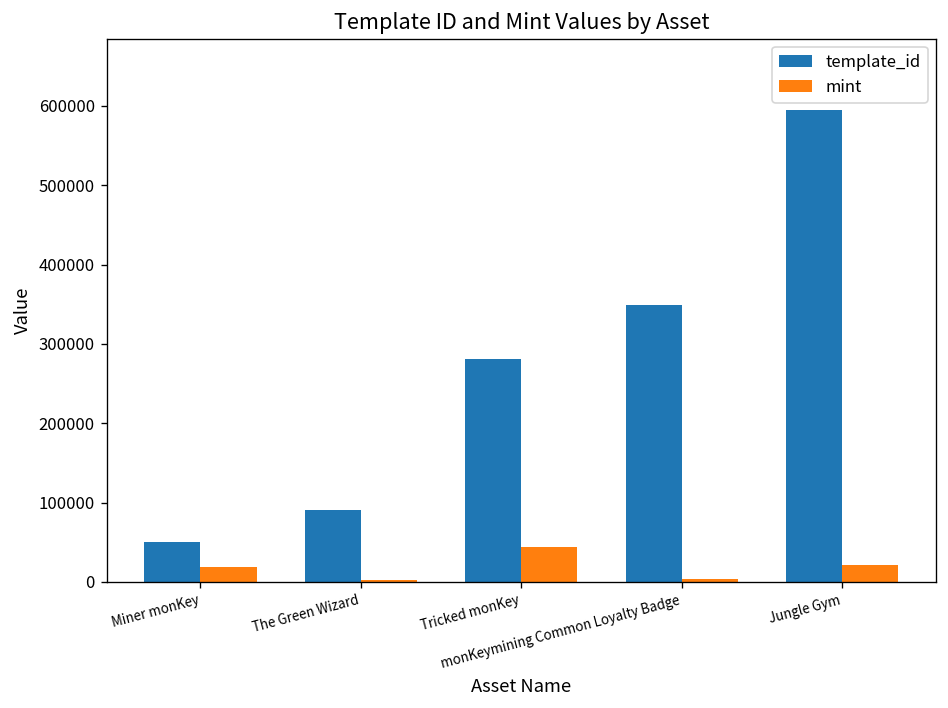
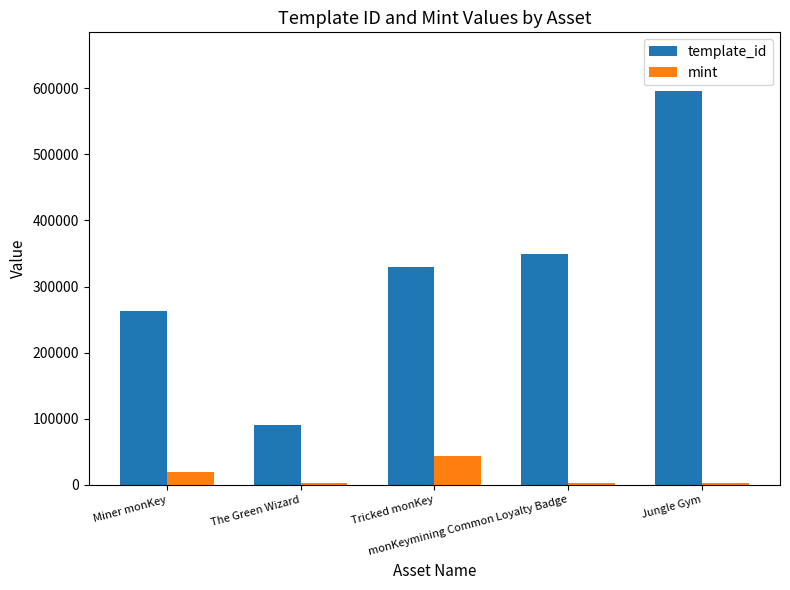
  {
    "template_id": {
-     "Miner monKey": 50000,
+     "Miner monKey": 260000,
      "The Green Wizard": 90000,
-     "Tricked monKey": 280000,
+     "Tricked monKey": 330000,
      "monKeymining Common Loyalty Badge": 350000,
      "Jungle Gym": 600000
    },
    "mint": {
      "Miner monKey": 20000,
      "Tricked monKey": 40000,
-     "Jungle Gym": 20000
+     "Jungle Gym": 0
    }
  }
